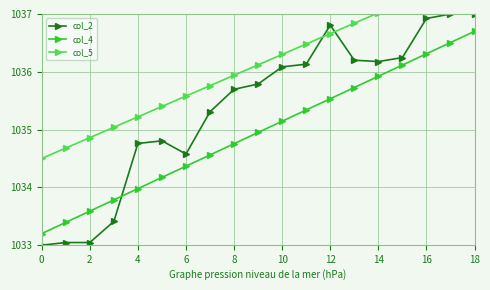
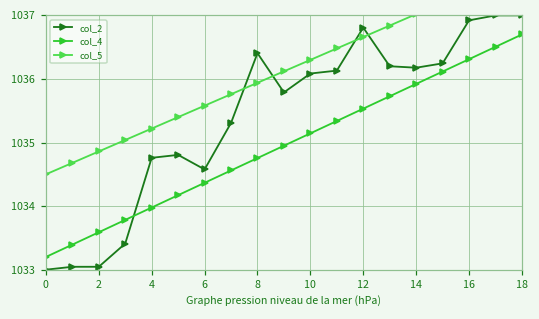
  {
    "col_2": {
      "0": 1033.0,
      "2": 1033.0,
      "4": 1034.8,
      "6": 1034.6,
-     "8": 1035.7,
+     "8": 1036.4,
      "10": 1036.1,
      "12": 1036.8,
      "14": 1036.2,
      "16": 1036.9,
      "18": 1037.0
    }
  }
